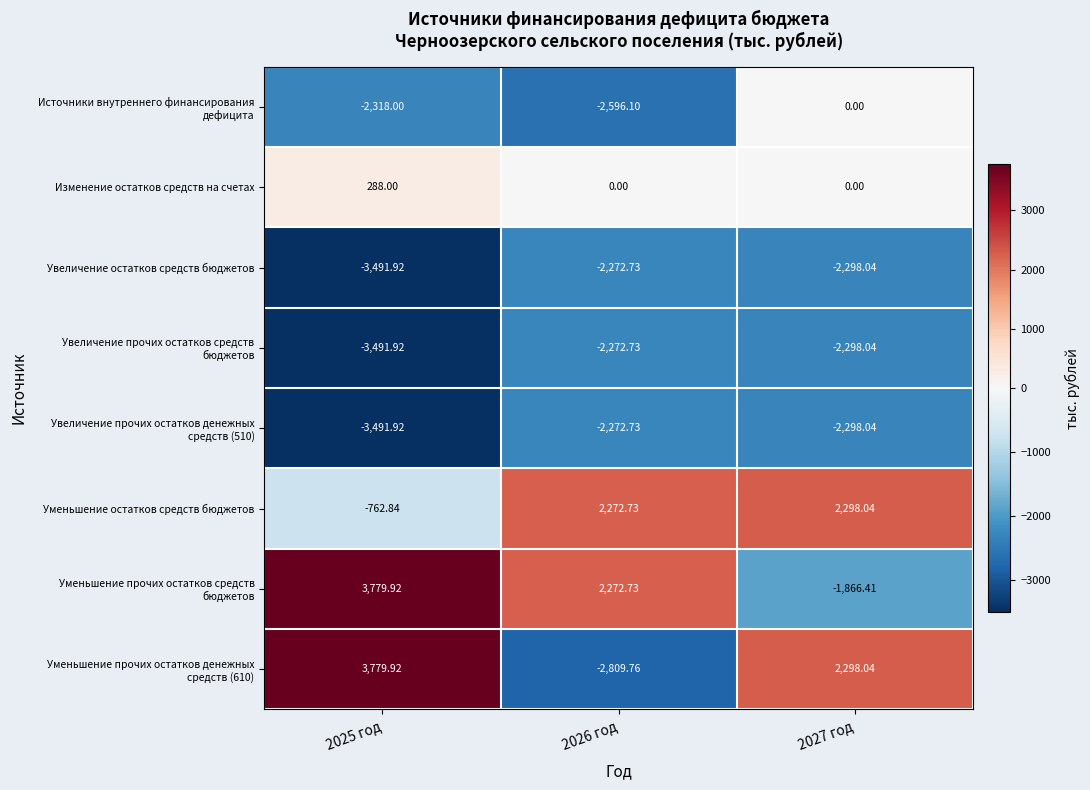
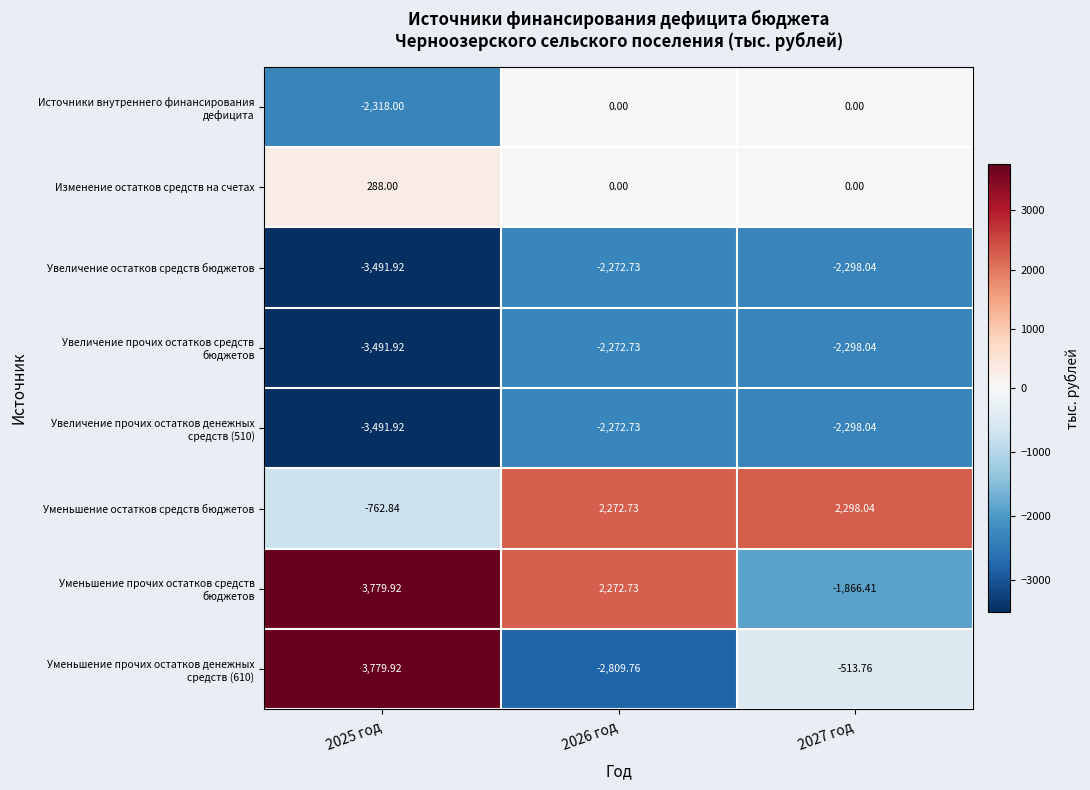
  {
    "Источники внутреннего финансирования дефицита": {
      "2025 год": "-2,318.00",
-     "2026 год": "-2,596.10",
+     "2026 год": "0.00",
      "2027 год": "0.00"
    },
    "Изменение остатков средств на счетах": {
      "2025 год": "288.00",
      "2026 год": "0.00",
      "2027 год": "0.00"
    },
    "Увеличение остатков средств бюджетов": {
      "2025 год": "-3,491.92",
      "2026 год": "-2,272.73",
      "2027 год": "-2,298.04"
    },
    "Увеличение прочих остатков средств бюджетов": {
      "2025 год": "-3,491.92",
      "2026 год": "-2,272.73",
      "2027 год": "-2,298.04"
    },
    "Увеличение прочих остатков денежных средств (510)": {
      "2025 год": "-3,491.92",
      "2026 год": "-2,272.73",
      "2027 год": "-2,298.04"
    },
    "Уменьшение остатков средств бюджетов": {
      "2025 год": "-762.84",
      "2026 год": "2,272.73",
      "2027 год": "2,298.04"
    },
    "Уменьшение прочих остатков средств бюджетов": {
      "2025 год": "3,779.92",
      "2026 год": "2,272.73",
      "2027 год": "-1,866.41"
    },
    "Уменьшение прочих остатков денежных средств (610)": {
      "2025 год": "3,779.92",
      "2026 год": "-2,809.76",
-     "2027 год": "2,298.04"
+     "2027 год": "-513.76"
    }
  }
